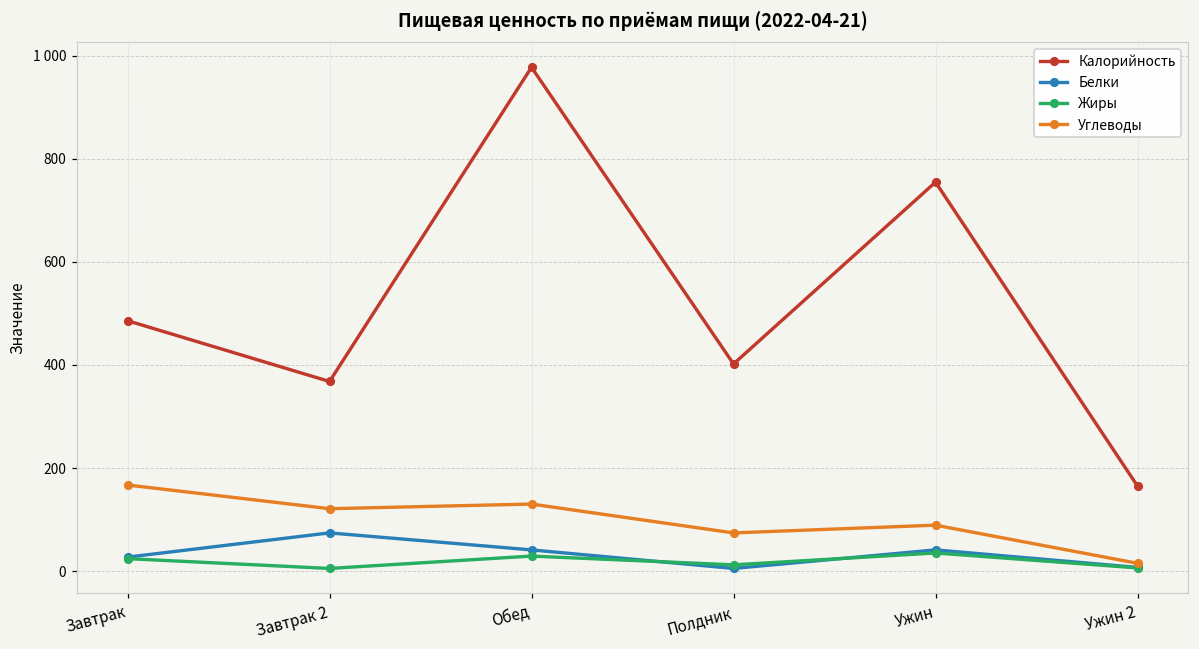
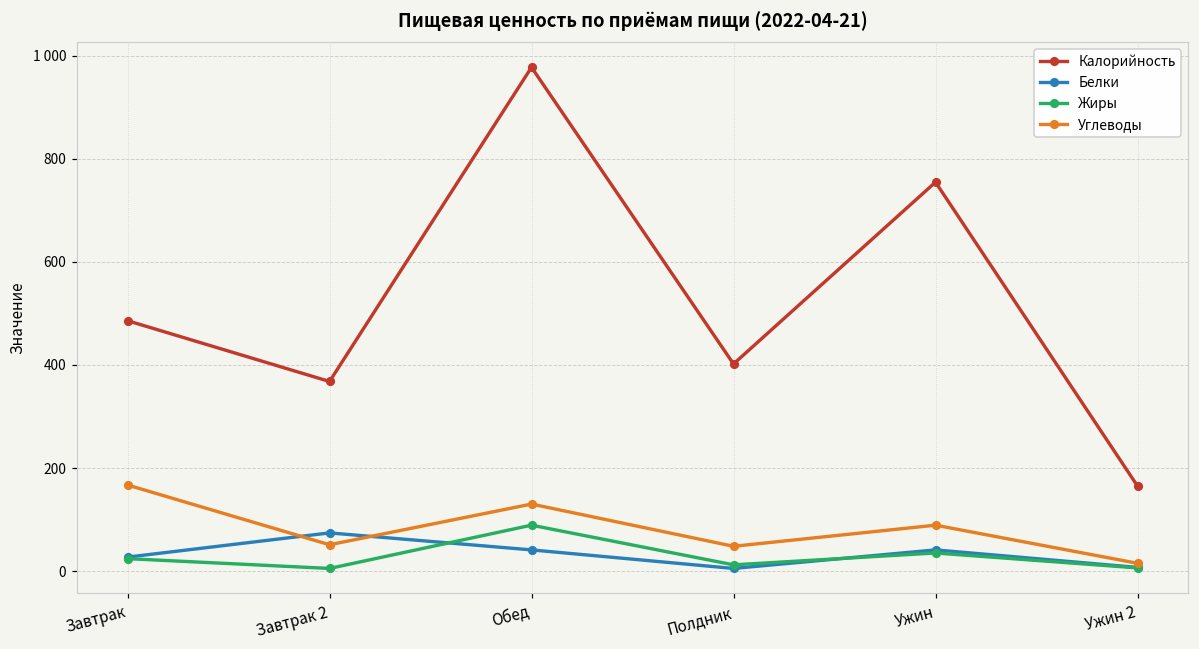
  {
    "Калорийность": {
      "Завтрак": 490,
      "Завтрак 2": 370,
      "Обед": 980,
      "Полдник": 400,
      "Ужин": 760,
      "Ужин 2": 170
    },
    "Белки": {
      "Завтрак 2": 70,
      "Обед": 40,
      "Полдник": 10,
      "Ужин": 40
    },
    "Жиры": {
      "Завтрак 2": 10,
-     "Обед": 30,
+     "Обед": 90,
      "Полдник": 10,
      "Ужин": 40
    },
    "Углеводы": {
      "Завтрак": 170,
-     "Завтрак 2": 120,
+     "Завтрак 2": 50,
      "Обед": 130,
-     "Полдник": 70,
+     "Полдник": 50,
      "Ужин": 90,
      "Ужин 2": 20
    }
  }
